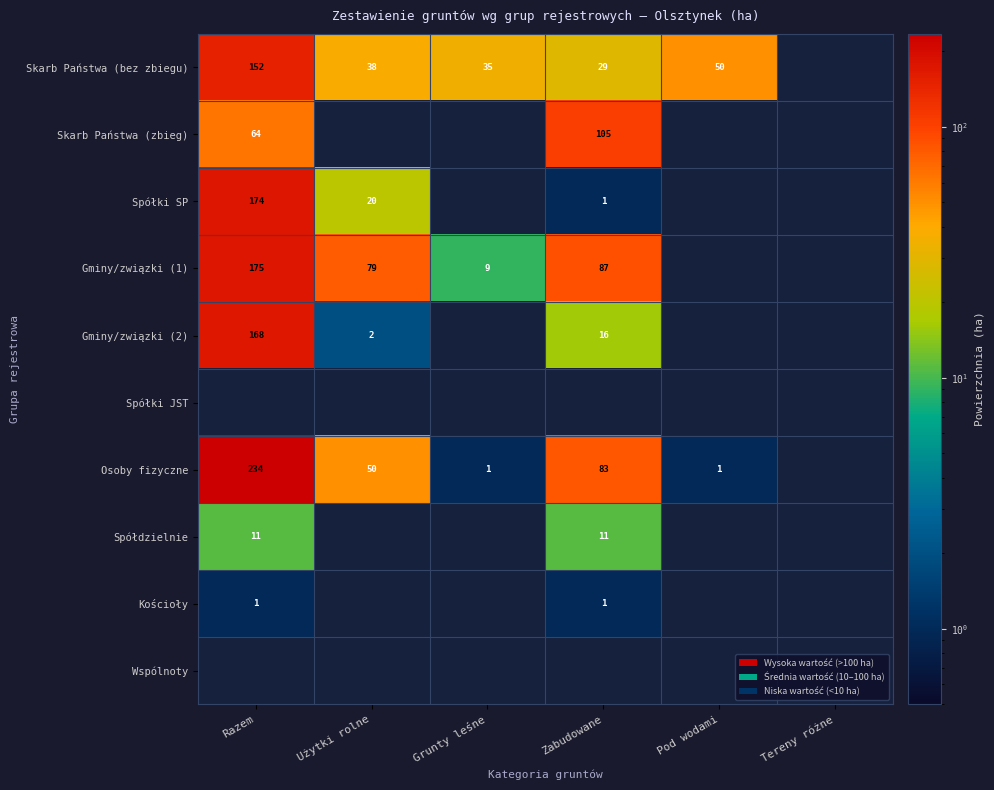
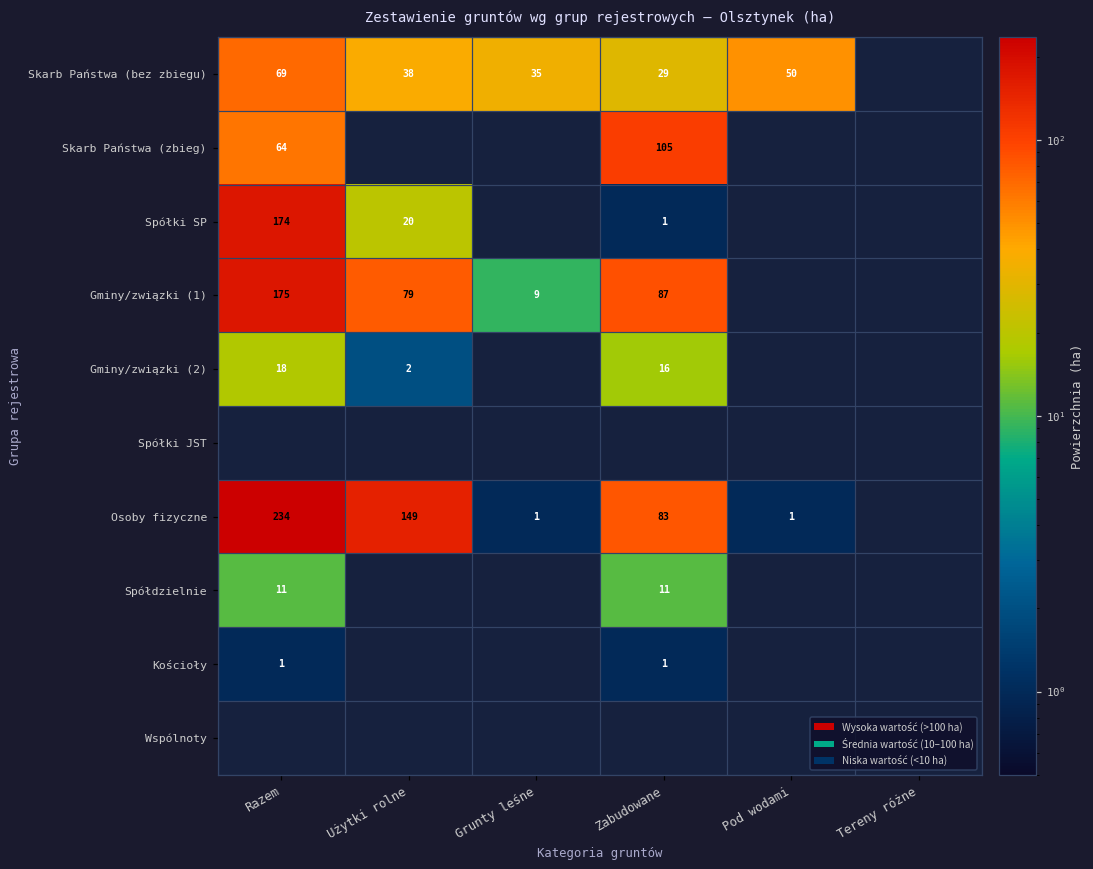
  {
    "Skarb Państwa (bez zbiegu)": {
-     "Razem": 152,
+     "Razem": 69,
      "Użytki rolne": 38,
      "Grunty leśne": 35,
      "Zabudowane": 29,
      "Pod wodami": 50
    },
    "Skarb Państwa (zbieg)": {
      "Razem": 64,
      "Zabudowane": 105
    },
    "Spółki SP": {
      "Razem": 174,
      "Użytki rolne": 20,
      "Zabudowane": 1
    },
    "Gminy/związki (1)": {
      "Razem": 175,
      "Użytki rolne": 79,
      "Grunty leśne": 9,
      "Zabudowane": 87
    },
    "Gminy/związki (2)": {
-     "Razem": 168,
+     "Razem": 18,
      "Użytki rolne": 2,
      "Zabudowane": 16
    },
    "Osoby fizyczne": {
      "Razem": 234,
-     "Użytki rolne": 50,
+     "Użytki rolne": 149,
      "Grunty leśne": 1,
      "Zabudowane": 83,
      "Pod wodami": 1
    },
    "Spółdzielnie": {
      "Razem": 11,
      "Zabudowane": 11
    },
    "Kościoły": {
      "Razem": 1,
      "Zabudowane": 1
    }
  }
